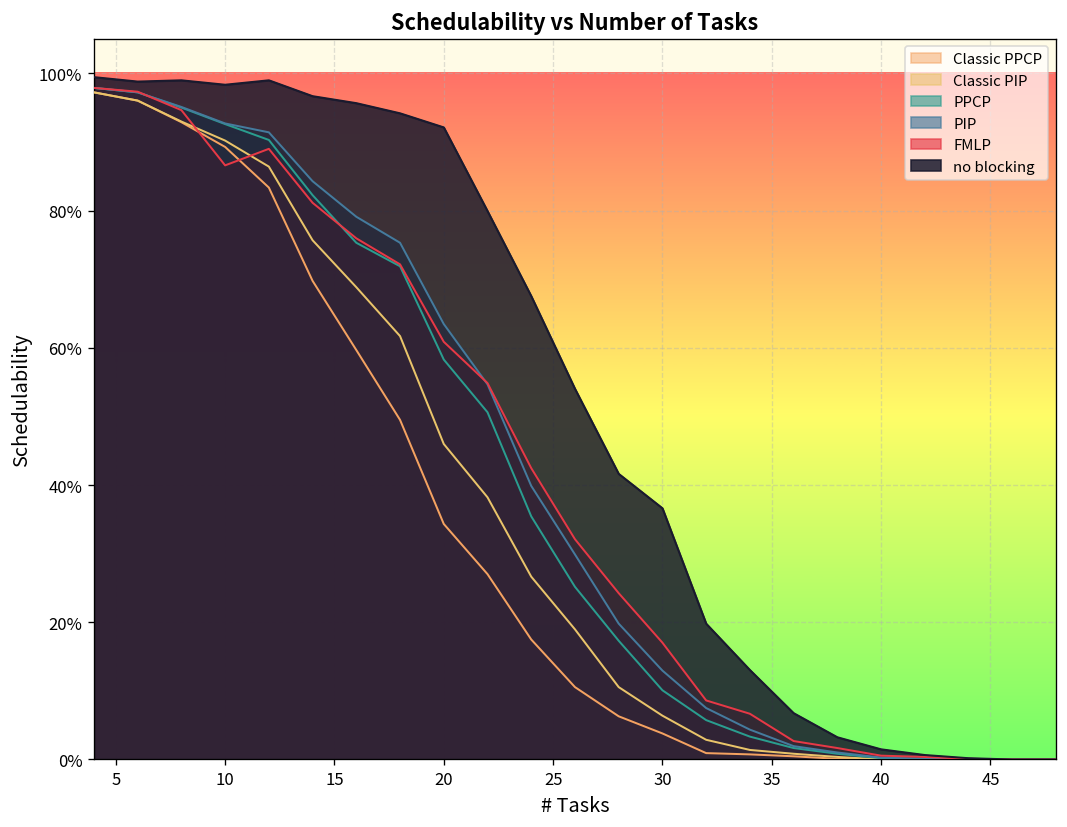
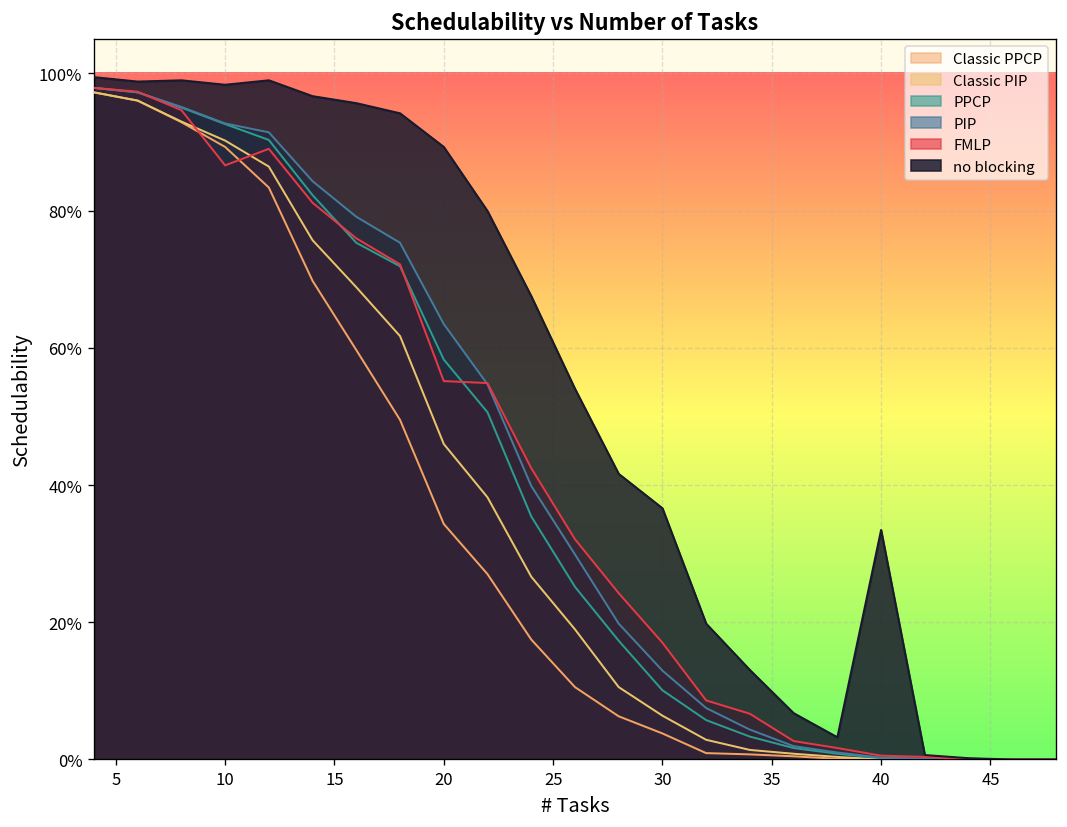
  {
    "FMLP": {
      "10": "87%",
-     "20": "61%",
+     "20": "55%",
      "30": "17%"
    },
    "no blocking": {
      "10": "98%",
-     "20": "92%",
+     "20": "89%",
      "30": "37%",
-     "40": "1%"
+     "40": "33%"
    }
  }
